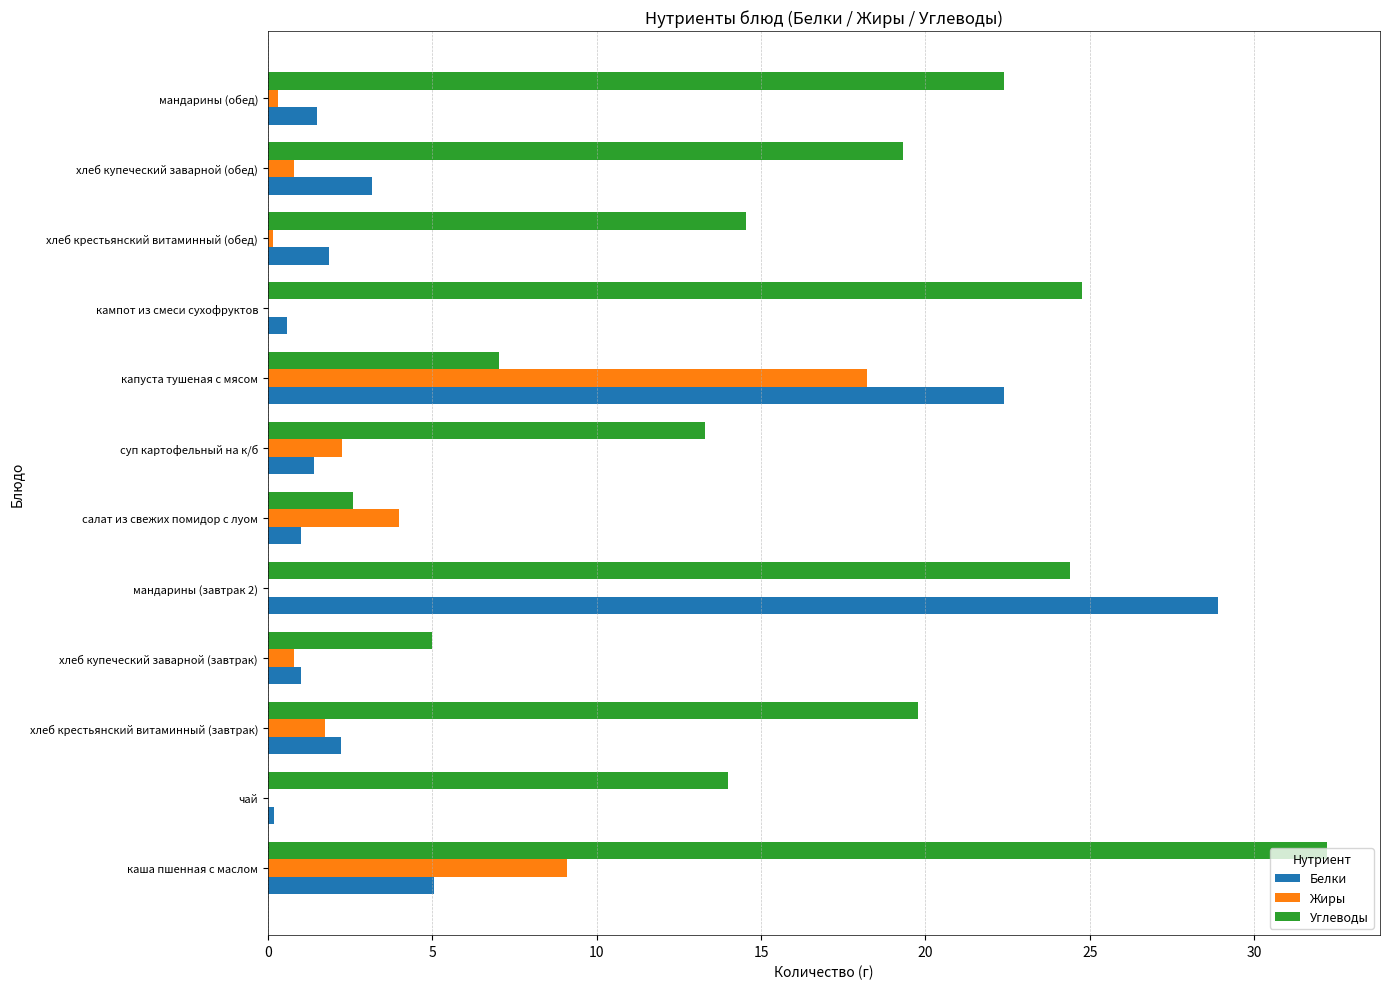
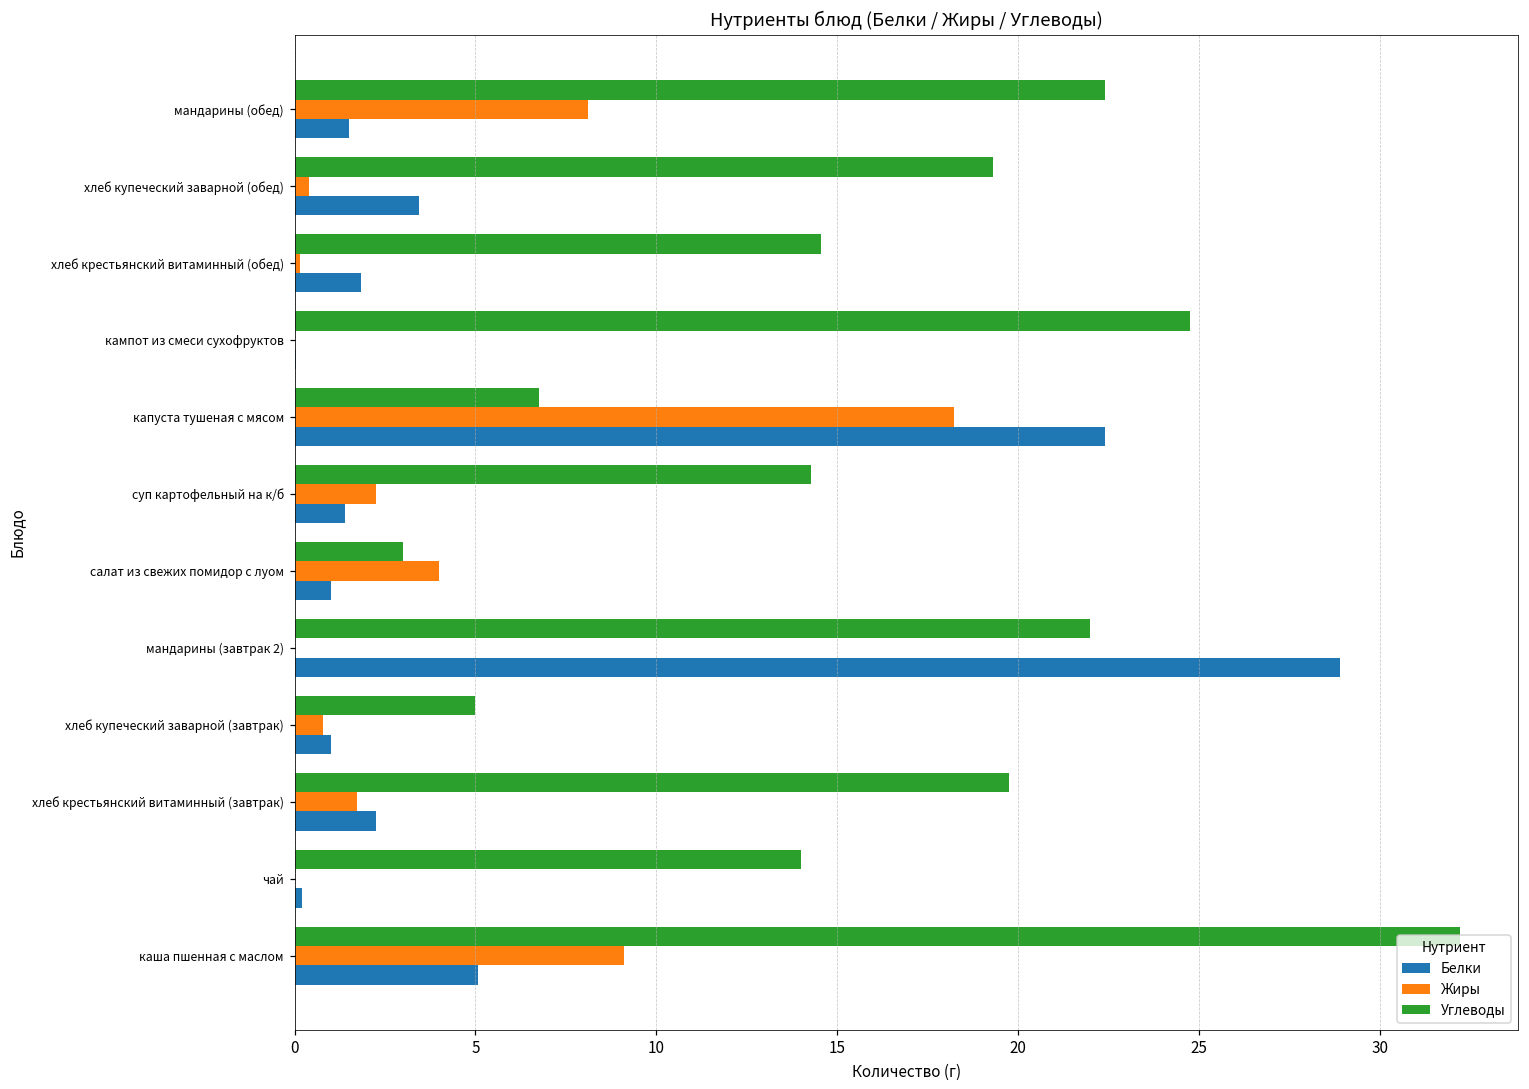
  {
    "Белки": {
      "мандарины (обед)": 1.5,
-     "хлеб купеческий заварной (обед)": 3.2,
+     "хлеб купеческий заварной (обед)": 3.5,
      "хлеб крестьянский витаминный (обед)": 1.9,
-     "кампот из смеси сухофруктов": 0.6,
+     "кампот из смеси сухофруктов": 0.0,
      "капуста тушеная с мясом": 22.4,
      "суп картофельный на к/б": 1.4,
      "салат из свежих помидор с луом": 1.0,
      "мандарины (завтрак 2)": 28.9,
      "хлеб купеческий заварной (завтрак)": 1.0,
      "хлеб крестьянский витаминный (завтрак)": 2.2,
      "чай": 0.2,
      "каша пшенная с маслом": 5.1
    },
    "Жиры": {
-     "мандарины (обед)": 0.3,
-     "хлеб купеческий заварной (обед)": 0.8,
+     "мандарины (обед)": 8.1,
+     "хлеб купеческий заварной (обед)": 0.4,
      "хлеб крестьянский витаминный (обед)": 0.2,
      "кампот из смеси сухофруктов": 0.0,
      "капуста тушеная с мясом": 18.2,
      "суп картофельный на к/б": 2.3,
      "салат из свежих помидор с луом": 4.0,
      "мандарины (завтрак 2)": 0.0,
      "хлеб купеческий заварной (завтрак)": 0.8,
      "хлеб крестьянский витаминный (завтрак)": 1.7,
      "чай": 0.0,
      "каша пшенная с маслом": 9.1
    },
    "Углеводы": {
      "мандарины (обед)": 22.4,
      "хлеб купеческий заварной (обед)": 19.3,
      "хлеб крестьянский витаминный (обед)": 14.6,
      "кампот из смеси сухофруктов": 24.8,
-     "капуста тушеная с мясом": 7.0,
-     "суп картофельный на к/б": 13.3,
-     "салат из свежих помидор с луом": 2.6,
-     "мандарины (завтрак 2)": 24.4,
+     "капуста тушеная с мясом": 6.8,
+     "суп картофельный на к/б": 14.3,
+     "салат из свежих помидор с луом": 3.0,
+     "мандарины (завтрак 2)": 22.0,
      "хлеб купеческий заварной (завтрак)": 5.0,
      "хлеб крестьянский витаминный (завтрак)": 19.8,
      "чай": 14.0
    }
  }
